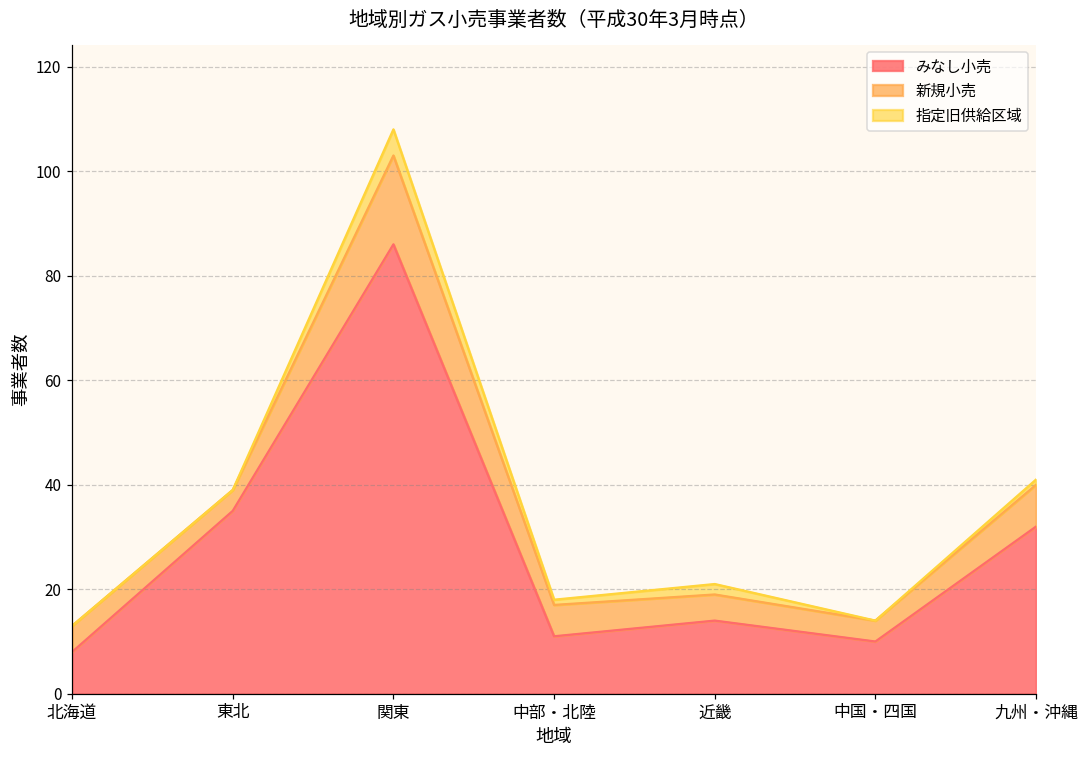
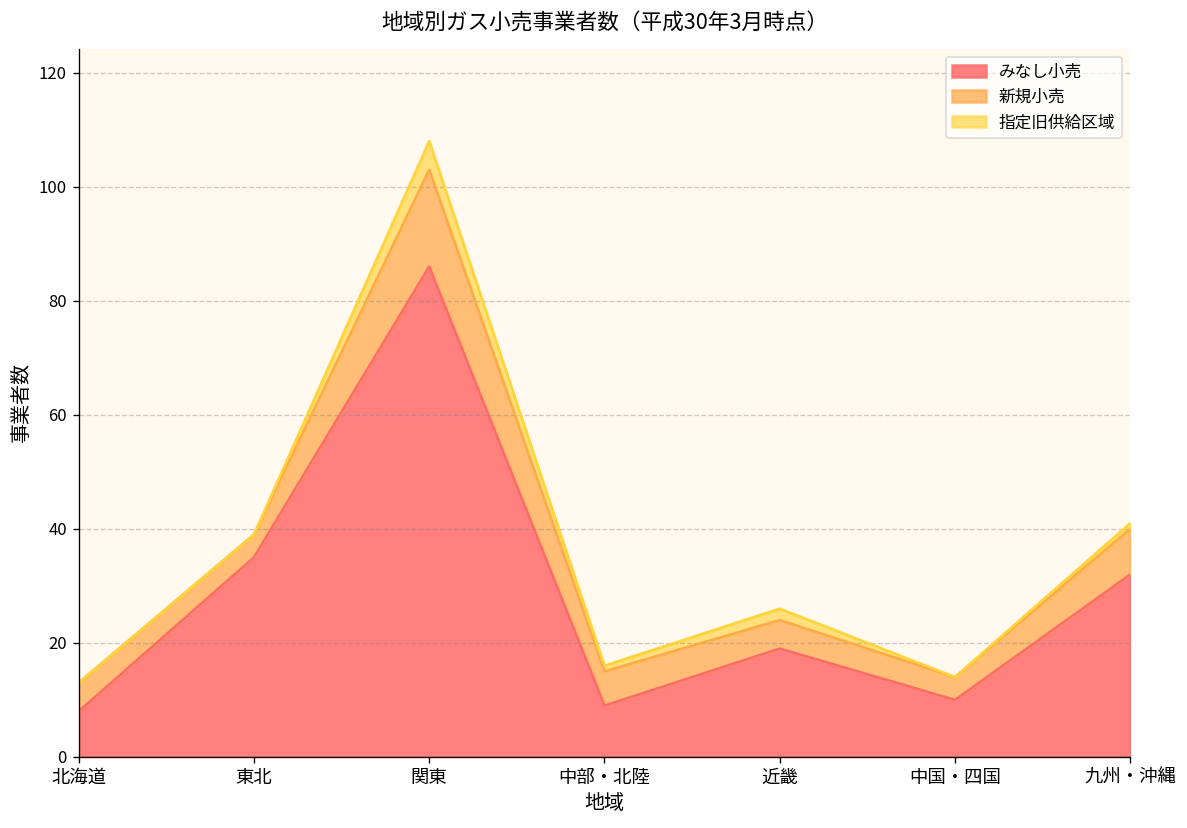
  {
    "みなし小売": {
      "北海道": 8,
      "東北": 35,
      "関東": 86,
-     "中部・北陸": 11,
-     "近畿": 14,
+     "中部・北陸": 9,
+     "近畿": 19,
      "中国・四国": 10,
      "九州・沖縄": 32
    }
  }
